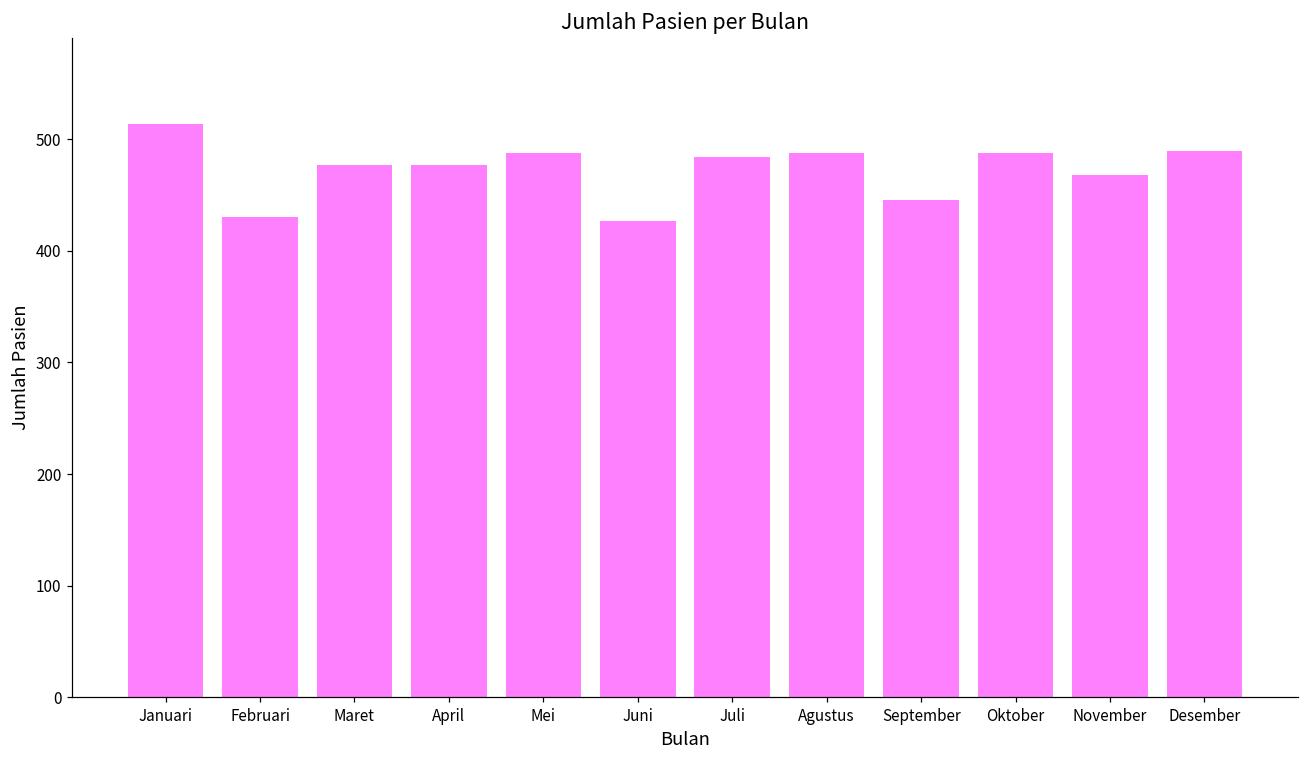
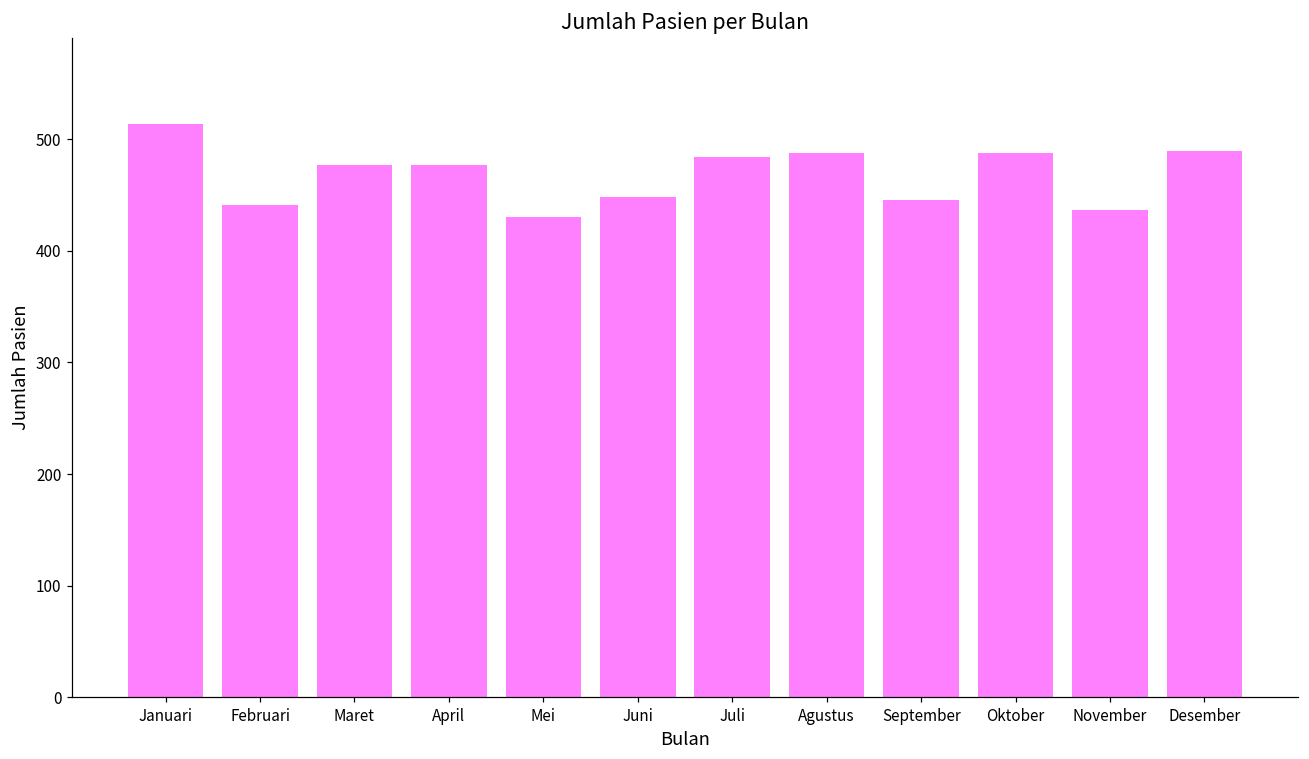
  {
    "Januari": 514,
-   "Februari": 430,
+   "Februari": 441,
    "Maret": 477,
    "April": 477,
-   "Mei": 488,
-   "Juni": 427,
+   "Mei": 430,
+   "Juni": 448,
    "Juli": 484,
    "Agustus": 488,
    "September": 446,
    "Oktober": 488,
-   "November": 468,
+   "November": 437,
    "Desember": 490
  }
